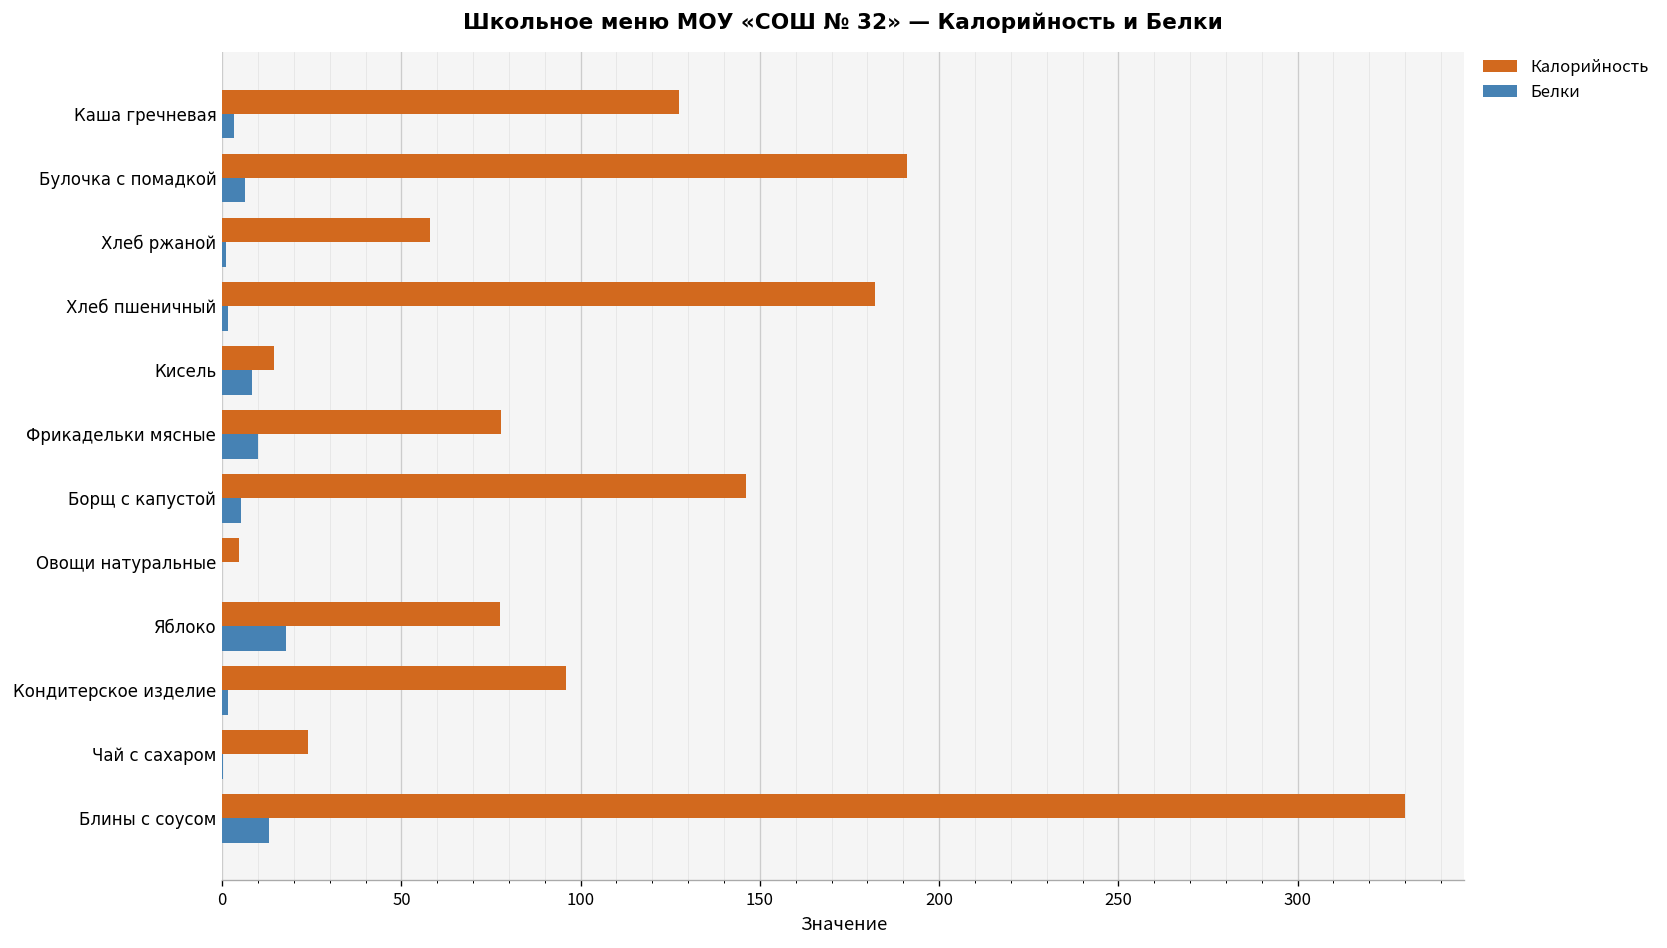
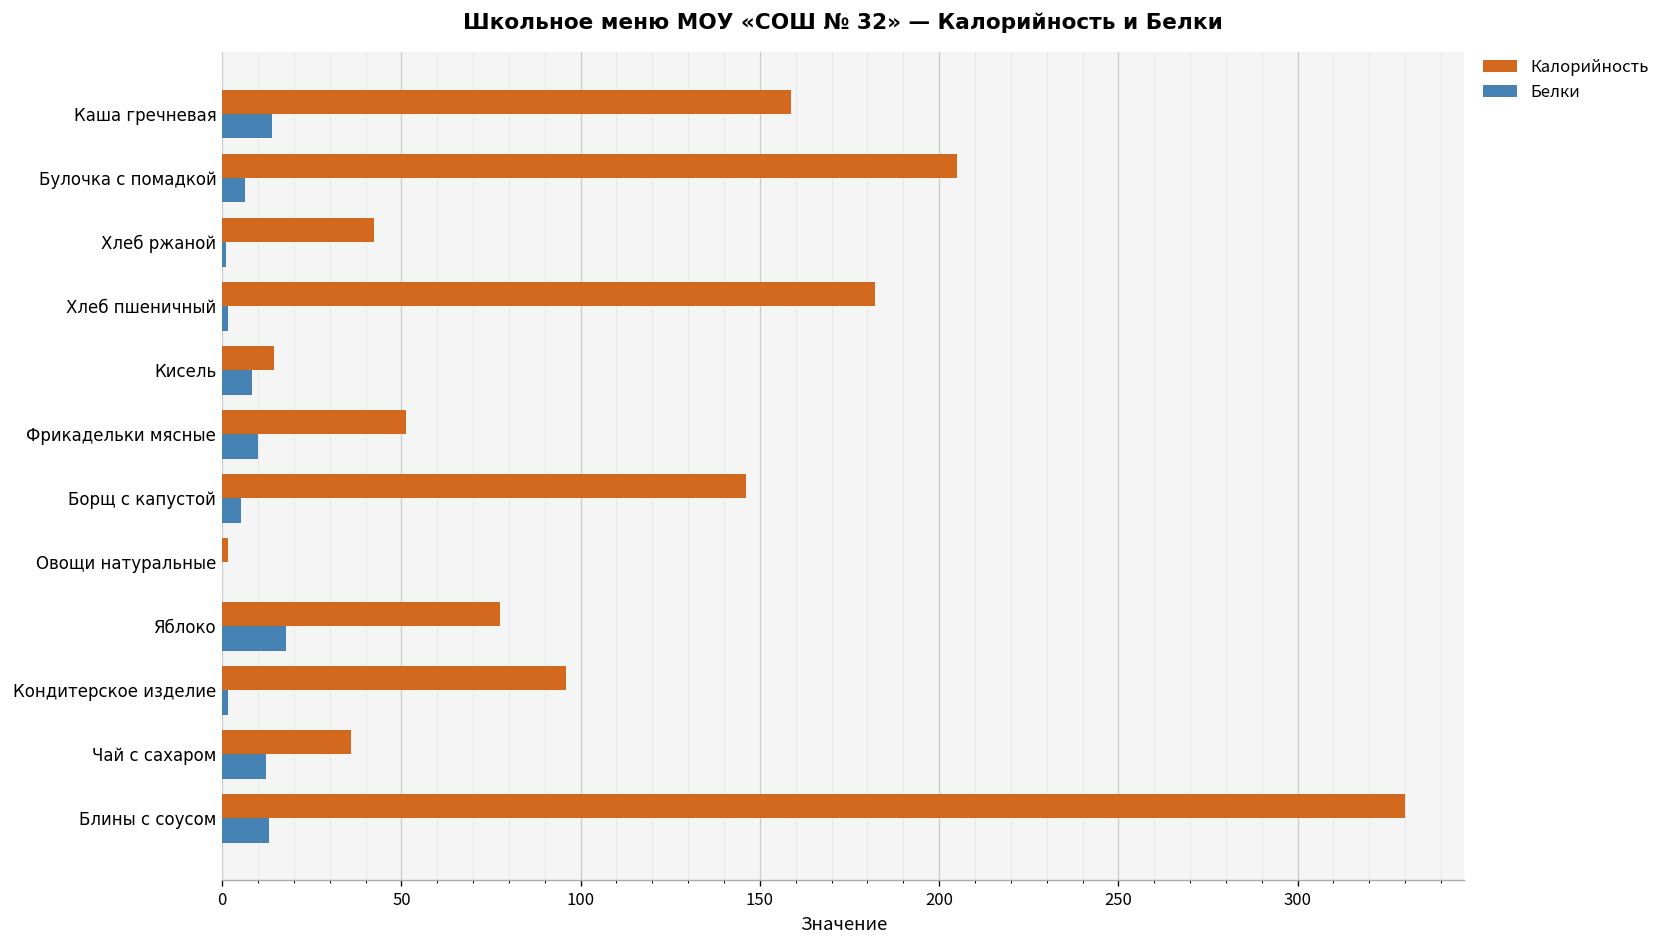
  {
    "Калорийность": {
-     "Каша гречневая": 128,
-     "Булочка с помадкой": 191,
-     "Хлеб ржаной": 58,
+     "Каша гречневая": 159,
+     "Булочка с помадкой": 205,
+     "Хлеб ржаной": 42,
      "Хлеб пшеничный": 182,
      "Кисель": 14,
-     "Фрикадельки мясные": 78,
+     "Фрикадельки мясные": 51,
      "Борщ с капустой": 146,
-     "Овощи натуральные": 5,
+     "Овощи натуральные": 2,
      "Яблоко": 77,
      "Кондитерское изделие": 96,
-     "Чай с сахаром": 24,
+     "Чай с сахаром": 36,
      "Блины с соусом": 330
    },
    "Белки": {
-     "Каша гречневая": 3,
+     "Каша гречневая": 14,
      "Булочка с помадкой": 6,
      "Хлеб ржаной": 1,
      "Хлеб пшеничный": 2,
      "Кисель": 8,
      "Фрикадельки мясные": 10,
      "Борщ с капустой": 5,
      "Овощи натуральные": 0,
      "Яблоко": 18,
      "Кондитерское изделие": 2,
-     "Чай с сахаром": 0,
+     "Чай с сахаром": 12,
      "Блины с соусом": 13
    }
  }
